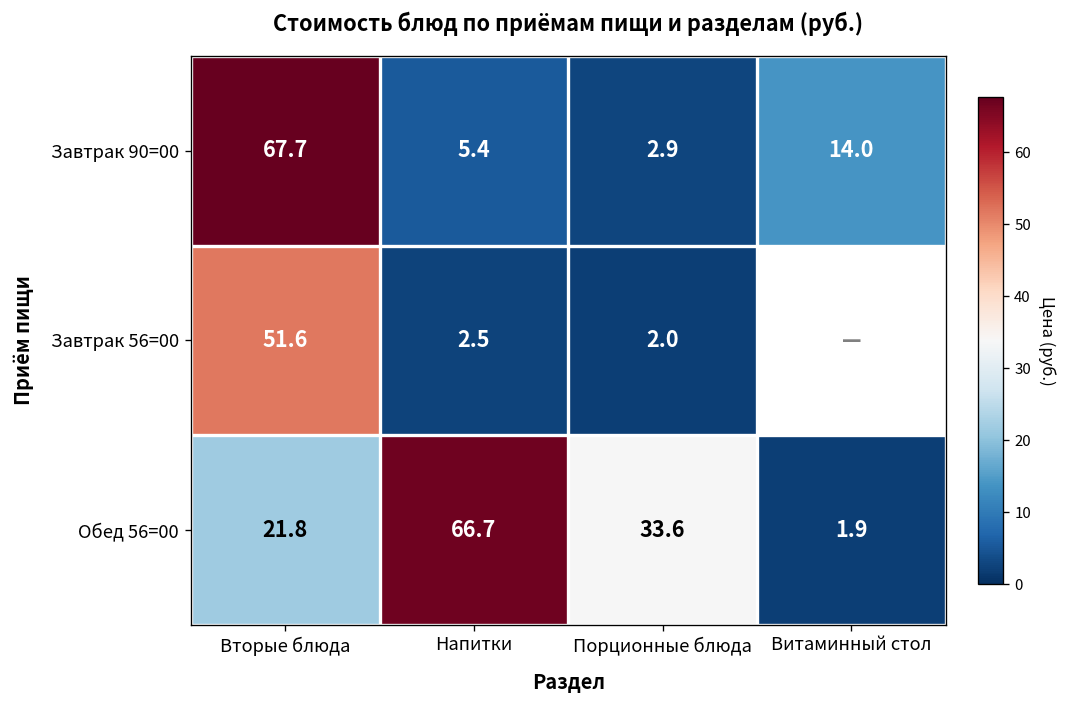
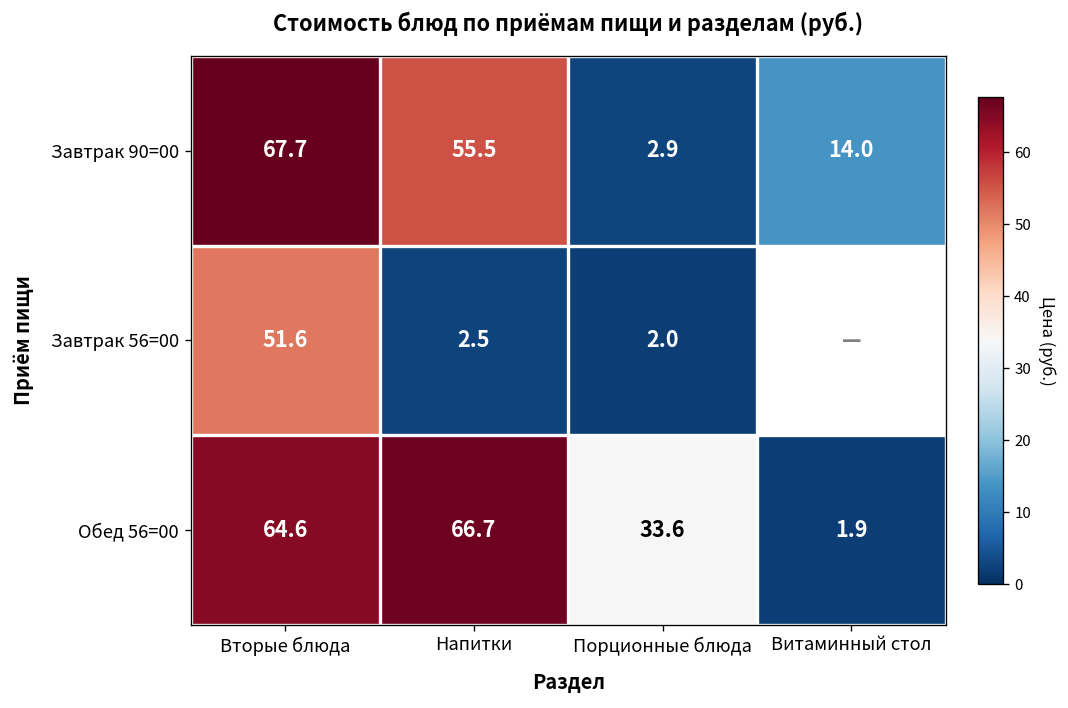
  {
    "Завтрак 90=00": {
      "Вторые блюда": 67.7,
-     "Напитки": 5.4,
+     "Напитки": 55.5,
      "Порционные блюда": 2.9,
      "Витаминный стол": 14.0
    },
    "Завтрак 56=00": {
      "Вторые блюда": 51.6,
      "Напитки": 2.5,
      "Порционные блюда": 2.0
    },
    "Обед 56=00": {
-     "Вторые блюда": 21.8,
+     "Вторые блюда": 64.6,
      "Напитки": 66.7,
      "Порционные блюда": 33.6,
      "Витаминный стол": 1.9
    }
  }
